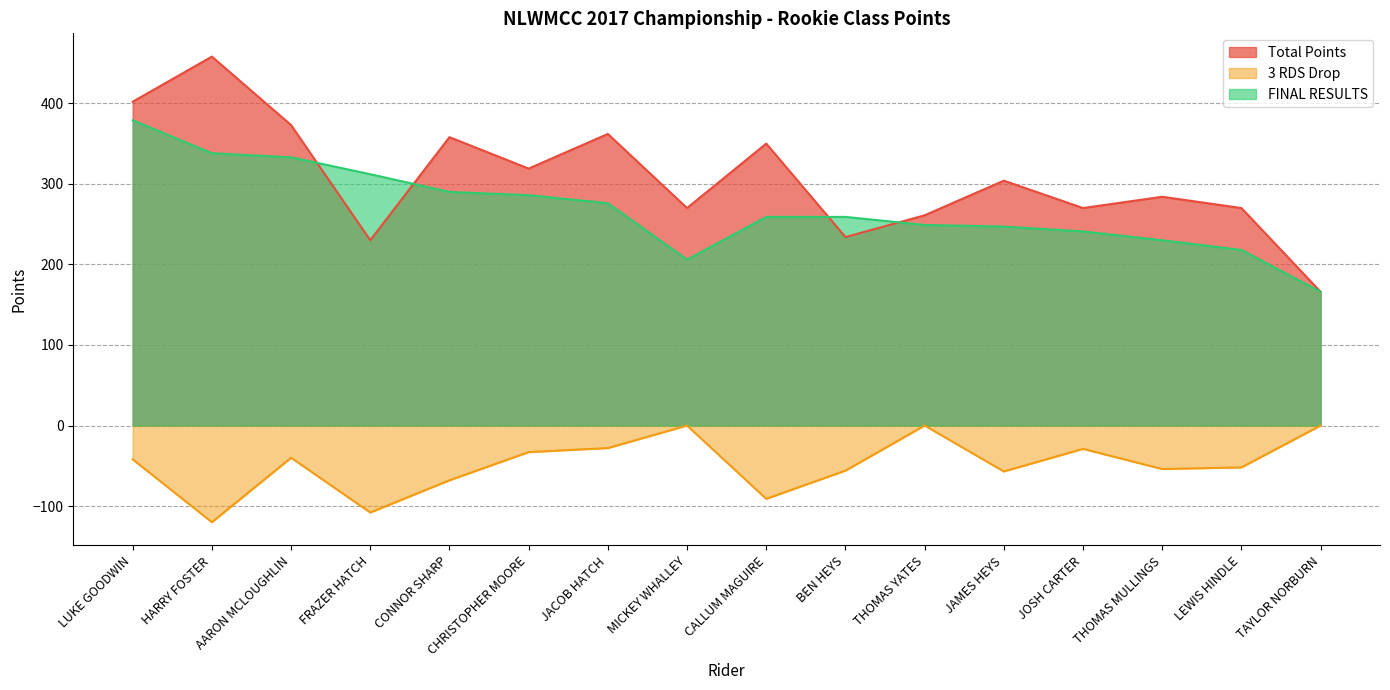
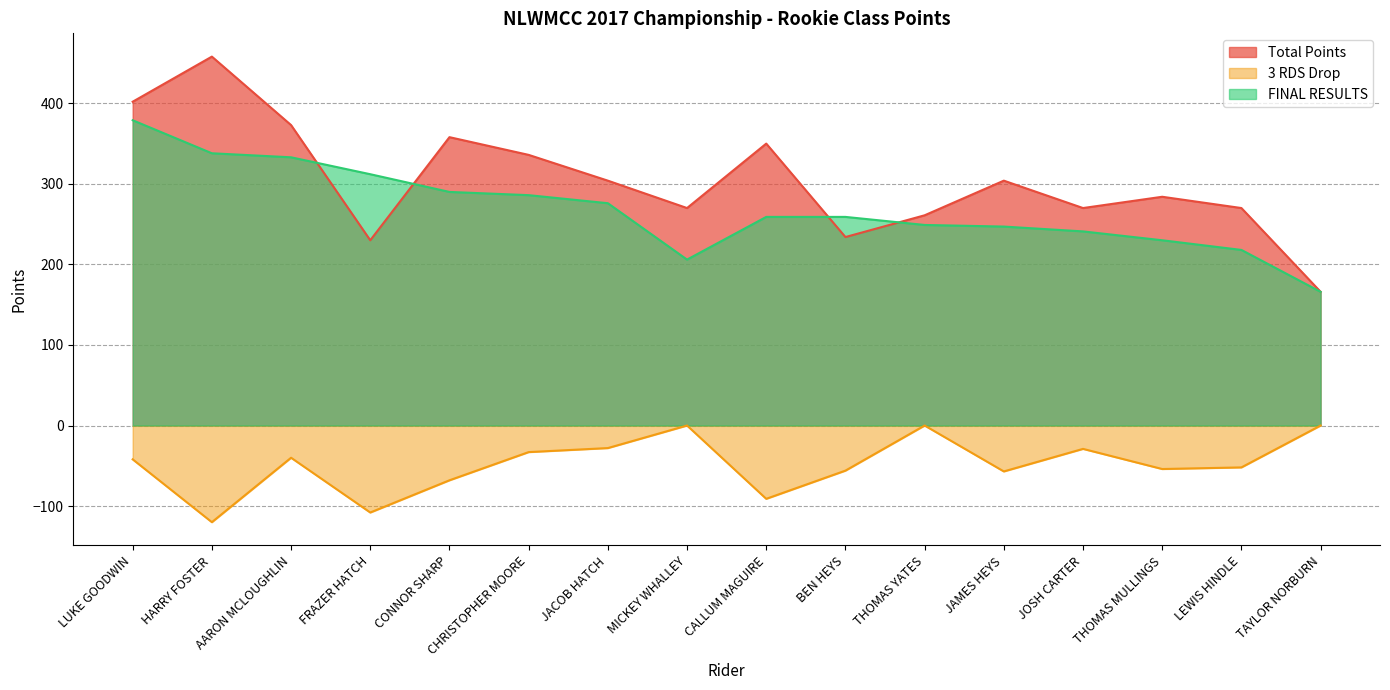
  {
    "Total Points": {
      "LUKE GOODWIN": 400,
      "HARRY FOSTER": 460,
      "AARON MCLOUGHLIN": 370,
      "FRAZER HATCH": 230,
      "CONNOR SHARP": 360,
-     "CHRISTOPHER MOORE": 320,
-     "JACOB HATCH": 360,
+     "CHRISTOPHER MOORE": 340,
+     "JACOB HATCH": 300,
      "MICKEY WHALLEY": 270,
      "CALLUM MAGUIRE": 350,
      "BEN HEYS": 230,
      "THOMAS YATES": 260,
      "JAMES HEYS": 300,
      "JOSH CARTER": 270,
      "THOMAS MULLINGS": 280,
      "LEWIS HINDLE": 270
    },
    "FINAL RESULTS": {
      "LUKE GOODWIN": 380,
      "HARRY FOSTER": 340,
      "AARON MCLOUGHLIN": 330,
      "FRAZER HATCH": 310,
      "CONNOR SHARP": 290,
      "CHRISTOPHER MOORE": 290,
      "JACOB HATCH": 280,
      "MICKEY WHALLEY": 210,
      "CALLUM MAGUIRE": 260,
      "BEN HEYS": 260,
      "THOMAS YATES": 250,
      "JAMES HEYS": 250,
      "JOSH CARTER": 240,
      "THOMAS MULLINGS": 230,
      "LEWIS HINDLE": 220
    }
  }
